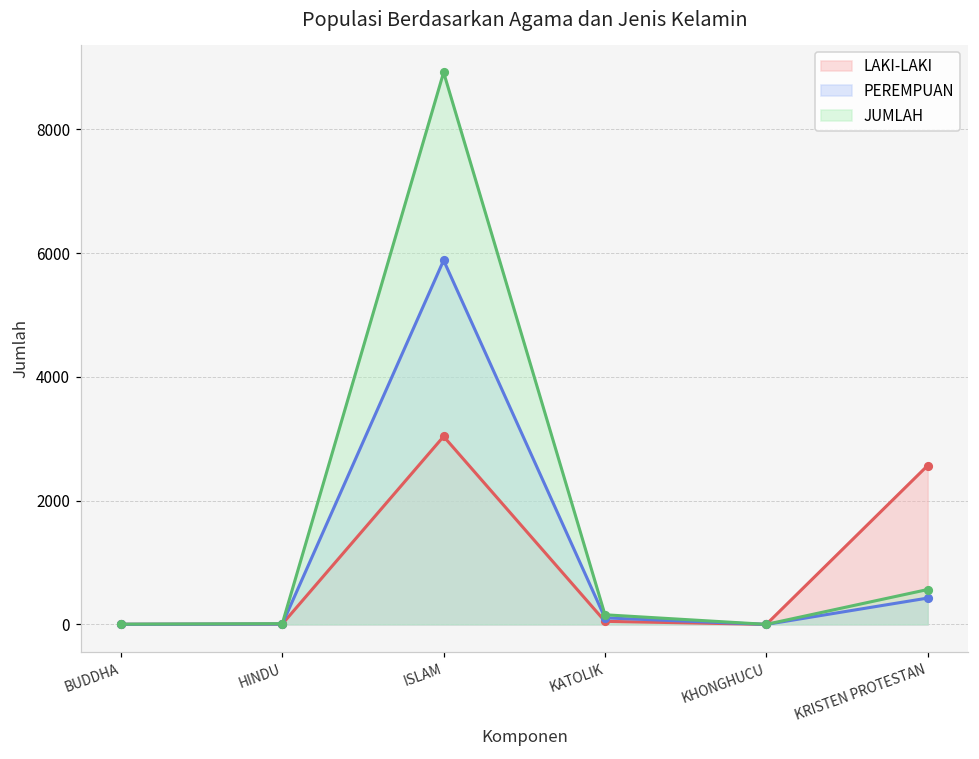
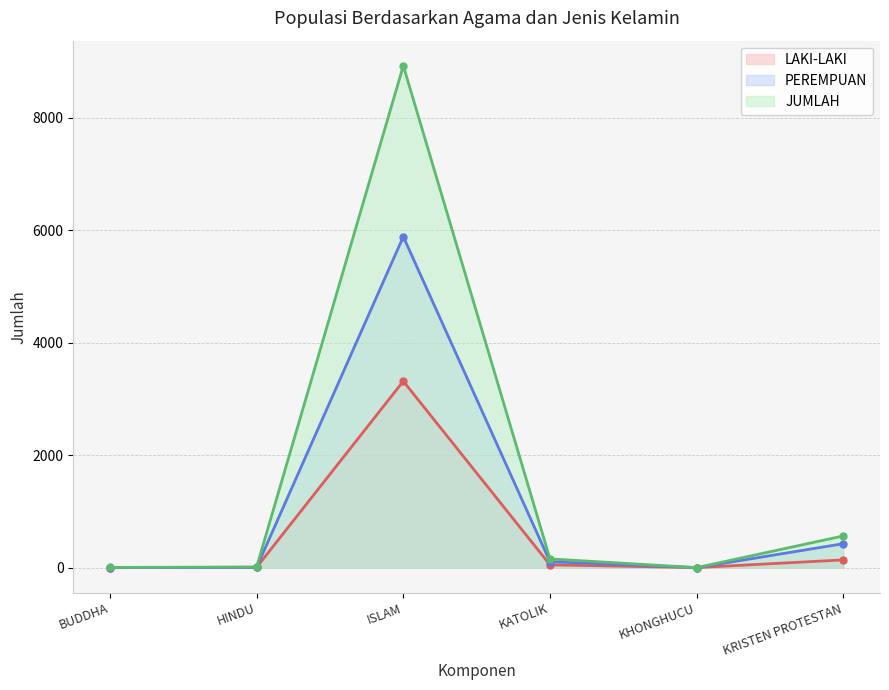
  {
    "LAKI-LAKI": {
-     "ISLAM": 3000,
+     "ISLAM": 3300,
      "KATOLIK": 100,
-     "KRISTEN PROTESTAN": 2600
+     "KRISTEN PROTESTAN": 100
    }
  }
